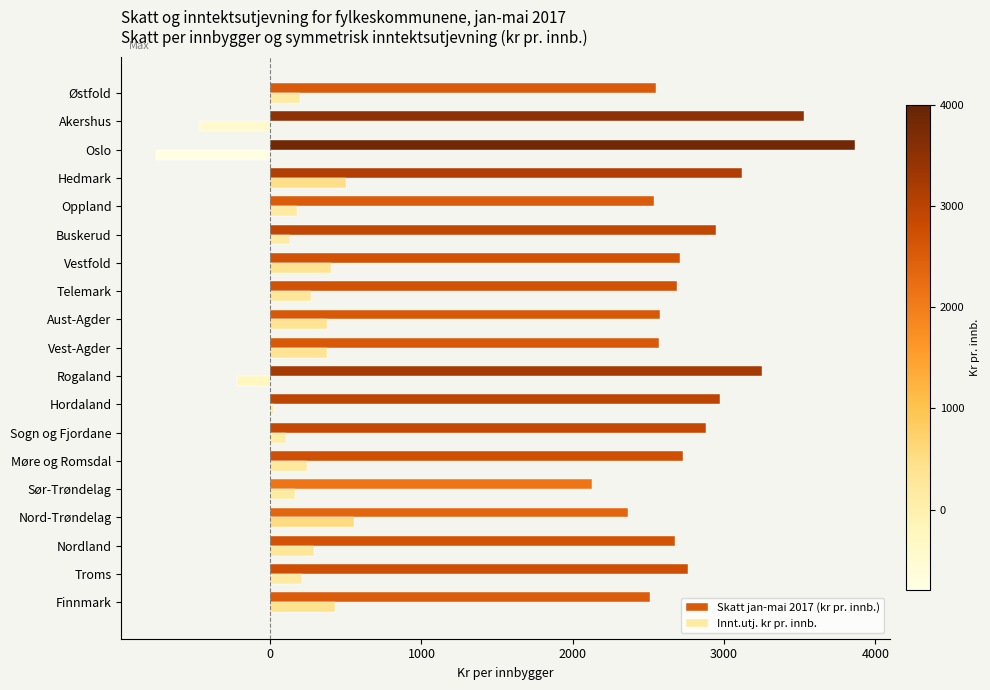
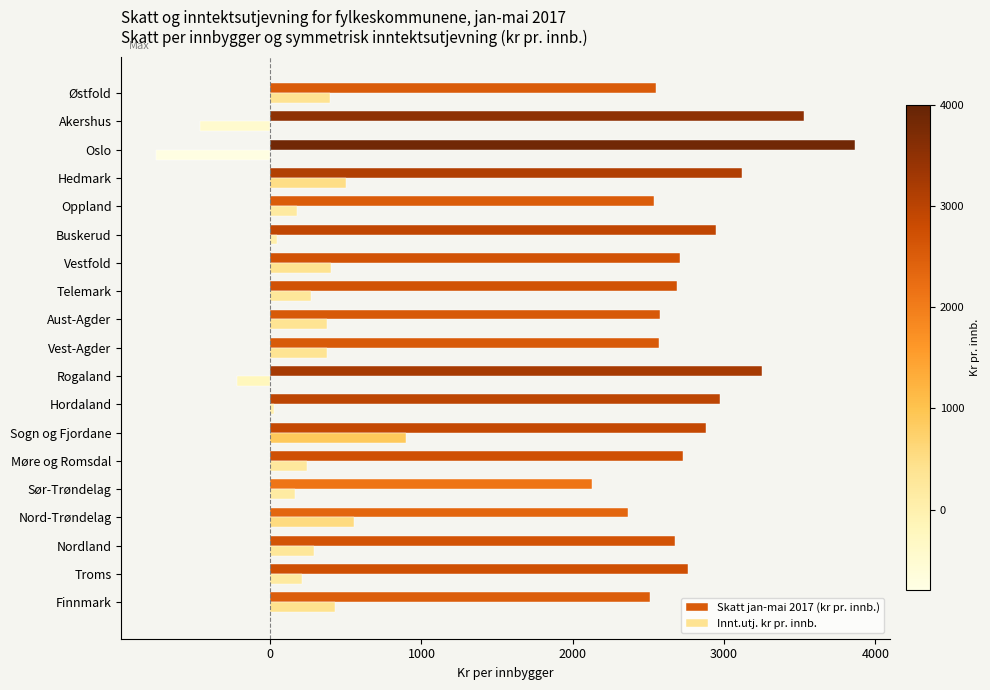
  {
    "Skatt jan-mai 2017 (kr pr. innb.)": {
      "Østfold": 2550,
      "Akershus": 3530,
      "Oslo": 3860,
      "Hedmark": 3120,
      "Oppland": 2540,
      "Buskerud": 2950,
      "Vestfold": 2710,
      "Telemark": 2690,
      "Aust-Agder": 2580,
      "Vest-Agder": 2570,
      "Rogaland": 3250,
      "Hordaland": 2970,
      "Sogn og Fjordane": 2880,
      "Møre og Romsdal": 2730,
      "Sør-Trøndelag": 2130,
      "Nord-Trøndelag": 2370,
      "Nordland": 2670,
      "Troms": 2760,
      "Finnmark": 2510
    },
    "Innt.utj. kr pr. innb.": {
-     "Østfold": 200,
+     "Østfold": 390,
      "Akershus": -460,
      "Oslo": -750,
      "Hedmark": 500,
      "Oppland": 180,
-     "Buskerud": 130,
+     "Buskerud": 50,
      "Vestfold": 400,
      "Telemark": 270,
      "Aust-Agder": 370,
      "Vest-Agder": 380,
      "Rogaland": -220,
      "Hordaland": 30,
-     "Sogn og Fjordane": 110,
+     "Sogn og Fjordane": 900,
      "Møre og Romsdal": 240,
      "Sør-Trøndelag": 160,
      "Nord-Trøndelag": 560,
      "Nordland": 290,
      "Troms": 210,
      "Finnmark": 430
    }
  }
